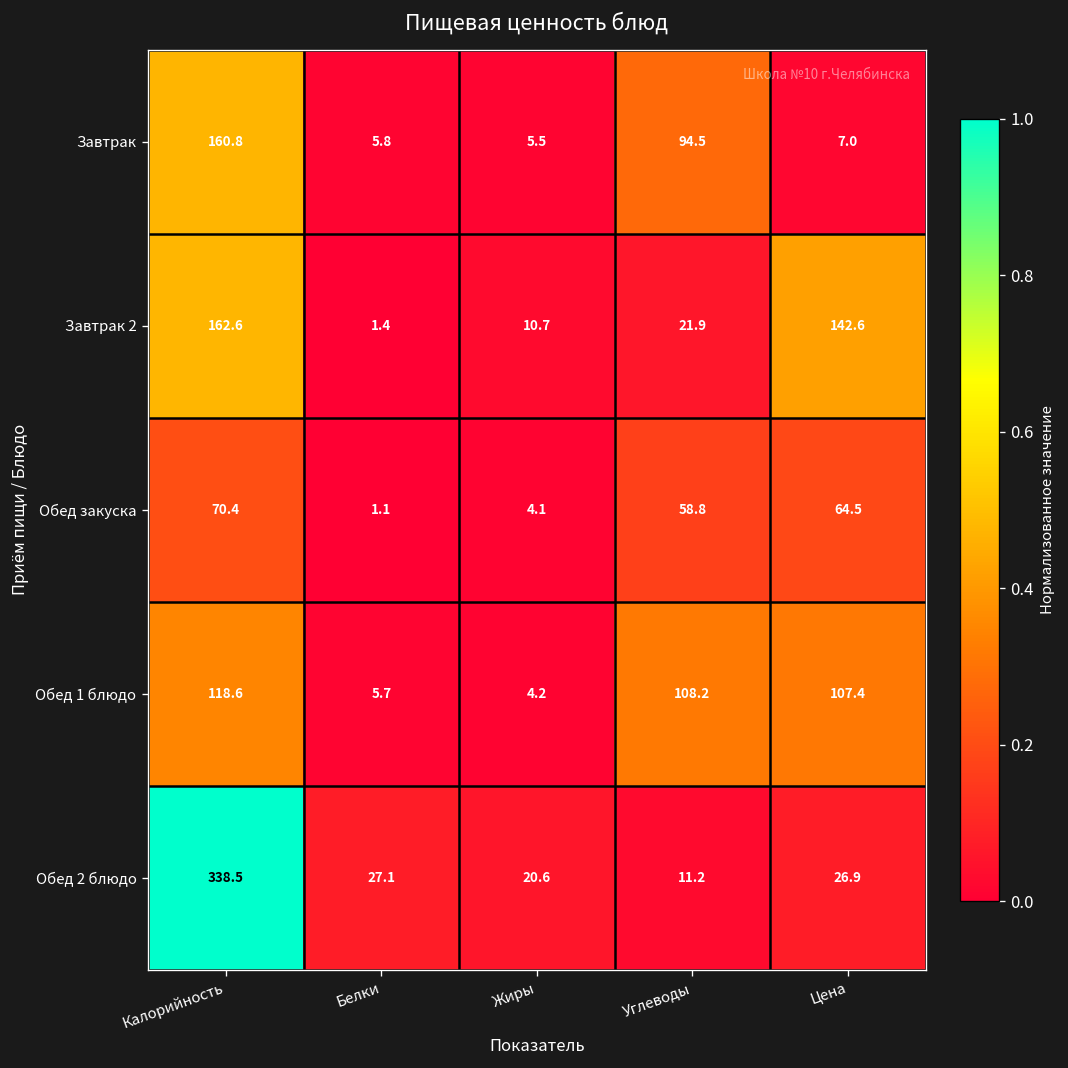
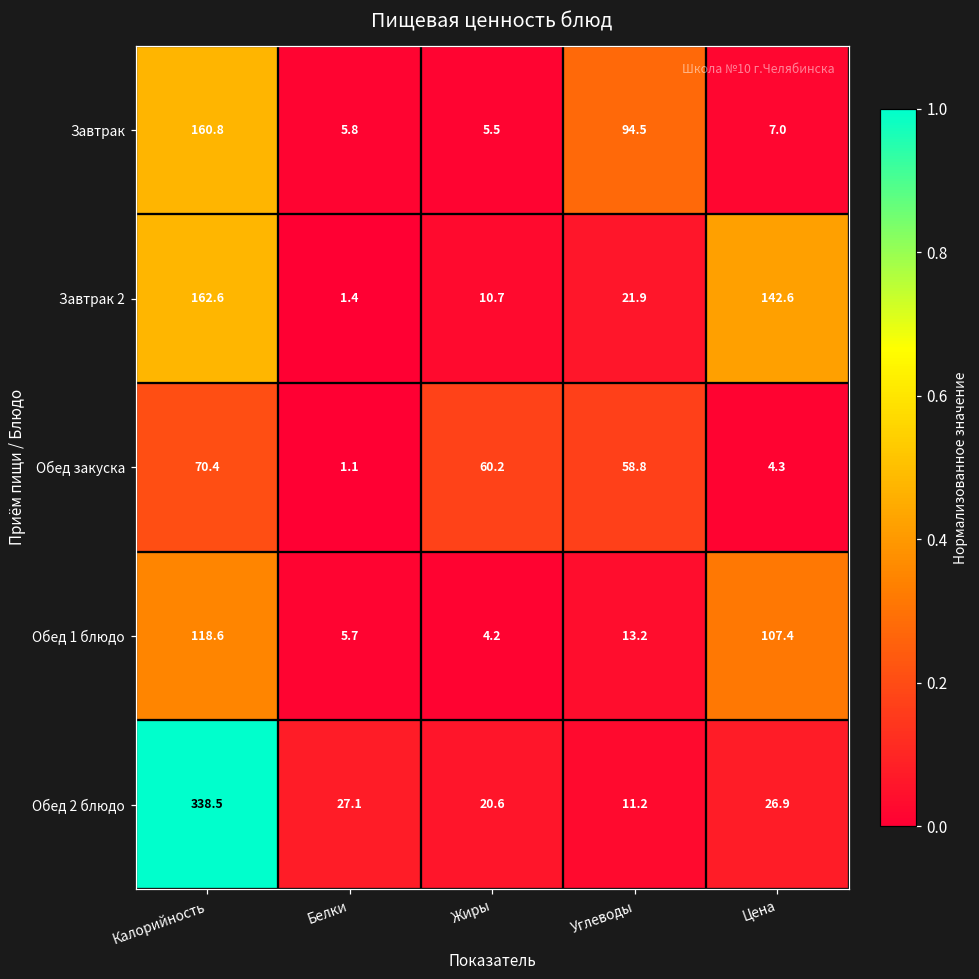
  {
    "Завтрак": {
      "Калорийность": 160.8,
      "Белки": 5.8,
      "Жиры": 5.5,
      "Углеводы": 94.5
    },
    "Завтрак 2": {
      "Калорийность": 162.6,
      "Белки": 1.4,
      "Жиры": 10.7,
      "Углеводы": 21.9,
      "Цена": 142.6
    },
    "Обед закуска": {
      "Калорийность": 70.4,
      "Белки": 1.1,
-     "Жиры": 4.1,
+     "Жиры": 60.2,
      "Углеводы": 58.8,
-     "Цена": 64.5
+     "Цена": 4.3
    },
    "Обед 1 блюдо": {
      "Калорийность": 118.6,
      "Белки": 5.7,
      "Жиры": 4.2,
-     "Углеводы": 108.2,
+     "Углеводы": 13.2,
      "Цена": 107.4
    },
    "Обед 2 блюдо": {
      "Калорийность": 338.5,
      "Белки": 27.1,
      "Жиры": 20.6,
      "Углеводы": 11.2,
      "Цена": 26.9
    }
  }
